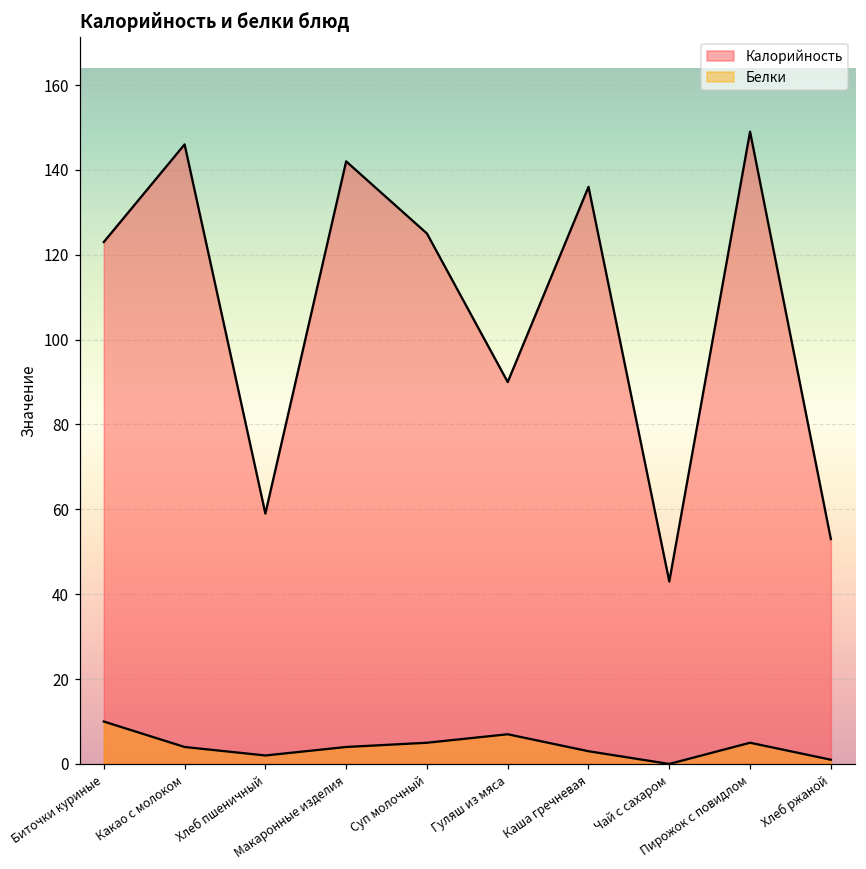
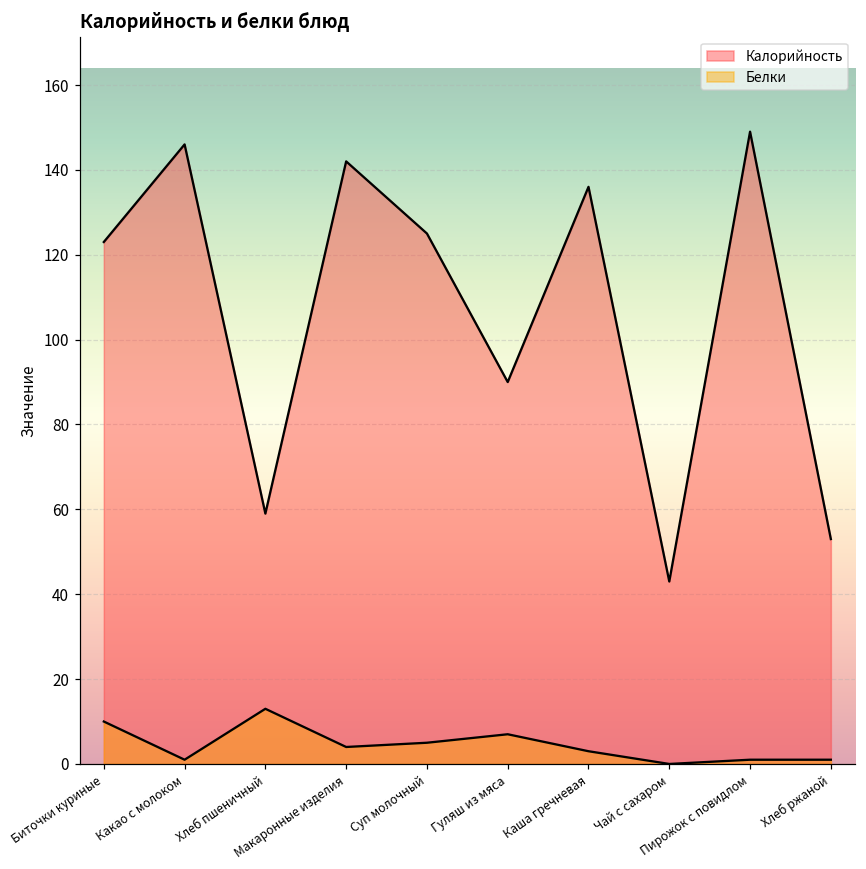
  {
    "Калорийность": {
      "Биточки куриные": 123,
      "Какао с молоком": 146,
      "Хлеб пшеничный": 59,
      "Макаронные изделия": 142,
      "Суп молочный": 125,
      "Гуляш из мяса": 90,
      "Каша гречневая": 136,
      "Чай с сахаром": 43,
      "Пирожок с повидлом": 149,
      "Хлеб ржаной": 53
    },
    "Белки": {
      "Биточки куриные": 10,
-     "Какао с молоком": 4,
-     "Хлеб пшеничный": 2,
+     "Какао с молоком": 1,
+     "Хлеб пшеничный": 13,
      "Макаронные изделия": 4,
      "Суп молочный": 5,
      "Гуляш из мяса": 7,
      "Каша гречневая": 3,
      "Чай с сахаром": 0,
-     "Пирожок с повидлом": 5,
+     "Пирожок с повидлом": 1,
      "Хлеб ржаной": 1
    }
  }
